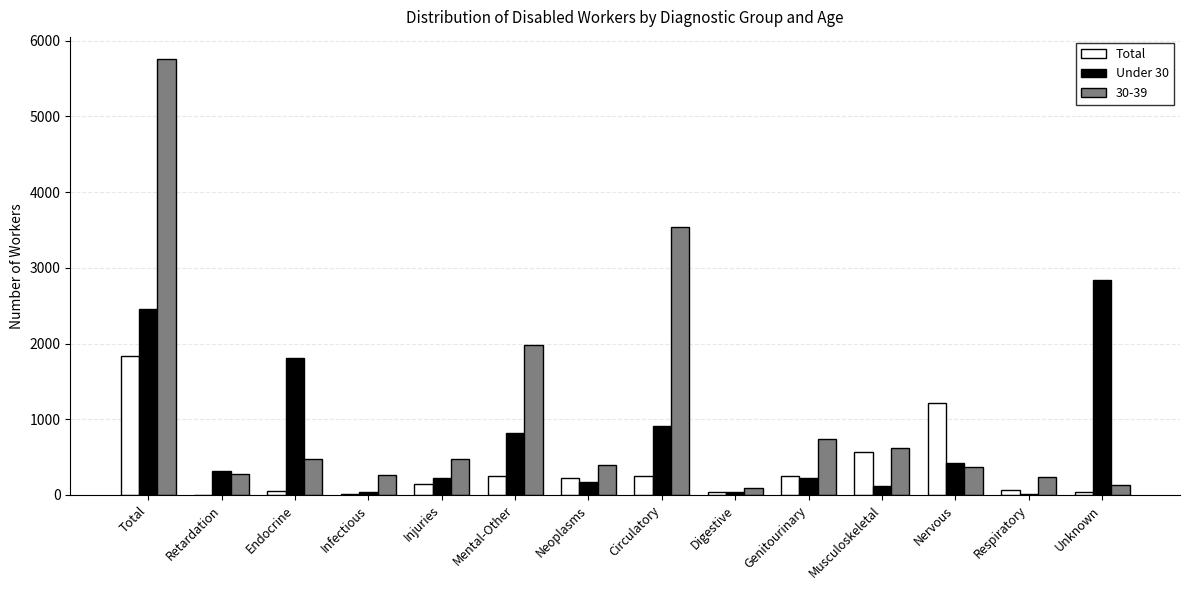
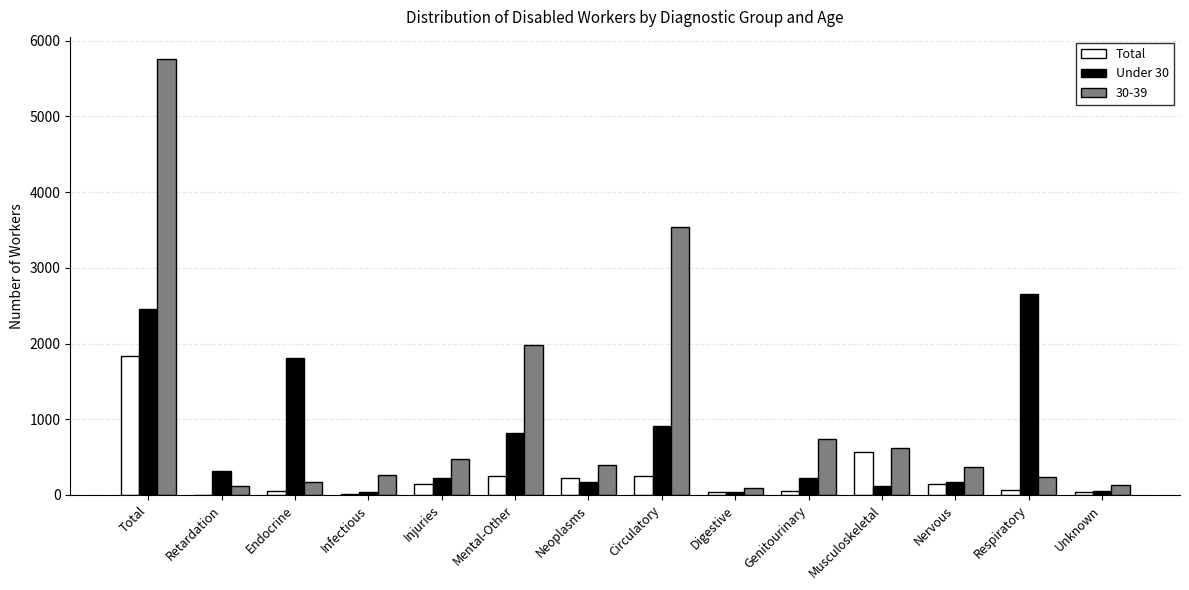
  {
    "Total": {
      "Total": 1800,
      "Endocrine": 100,
      "Injuries": 100,
      "Mental-Other": 200,
      "Neoplasms": 200,
      "Circulatory": 200,
      "Digestive": 0,
-     "Genitourinary": 300,
+     "Genitourinary": 100,
      "Musculoskeletal": 600,
-     "Nervous": 1200,
+     "Nervous": 100,
      "Respiratory": 100,
      "Unknown": 0
    },
    "Under 30": {
      "Total": 2500,
      "Retardation": 300,
      "Endocrine": 1800,
      "Infectious": 0,
      "Injuries": 200,
      "Mental-Other": 800,
      "Neoplasms": 200,
      "Circulatory": 900,
      "Digestive": 0,
      "Genitourinary": 200,
      "Musculoskeletal": 100,
-     "Nervous": 400,
-     "Respiratory": 0,
-     "Unknown": 2800
+     "Nervous": 200,
+     "Respiratory": 2700,
+     "Unknown": 100
    },
    "30-39": {
      "Total": 5800,
-     "Retardation": 300,
-     "Endocrine": 500,
+     "Retardation": 100,
+     "Endocrine": 200,
      "Infectious": 300,
      "Injuries": 500,
      "Mental-Other": 2000,
      "Neoplasms": 400,
      "Circulatory": 3500,
      "Digestive": 100,
      "Genitourinary": 700,
      "Musculoskeletal": 600,
      "Nervous": 400,
      "Respiratory": 200,
      "Unknown": 100
    }
  }
